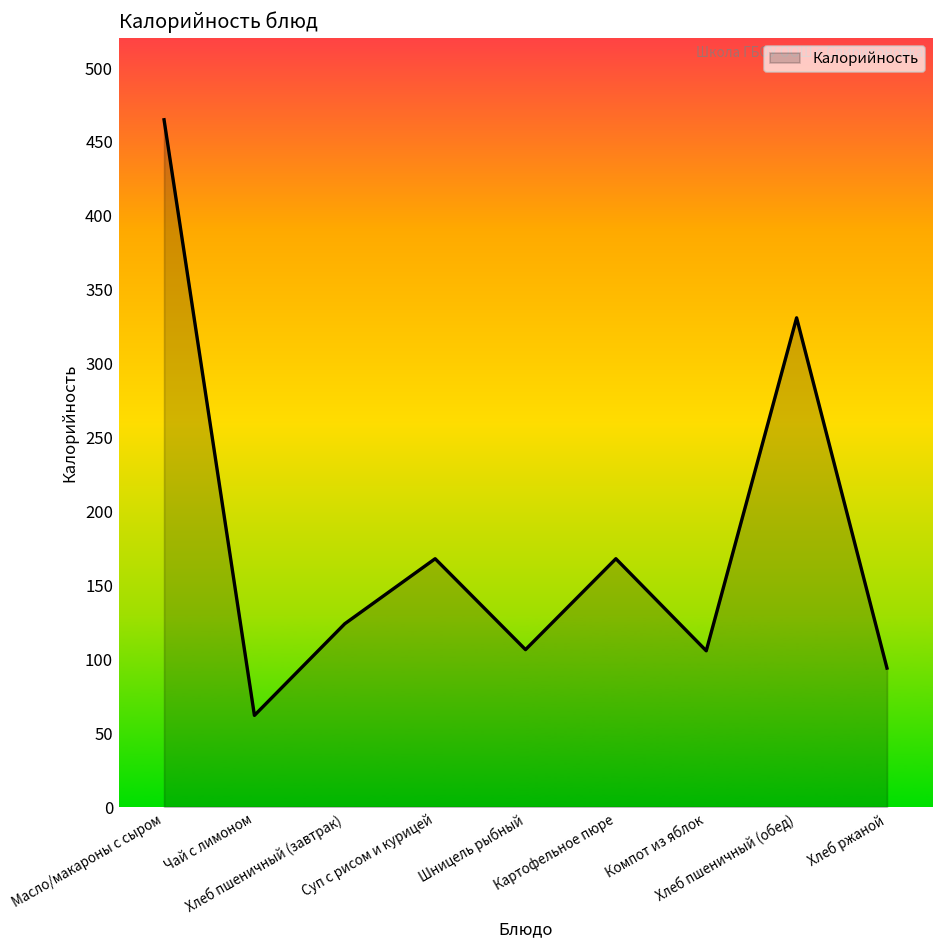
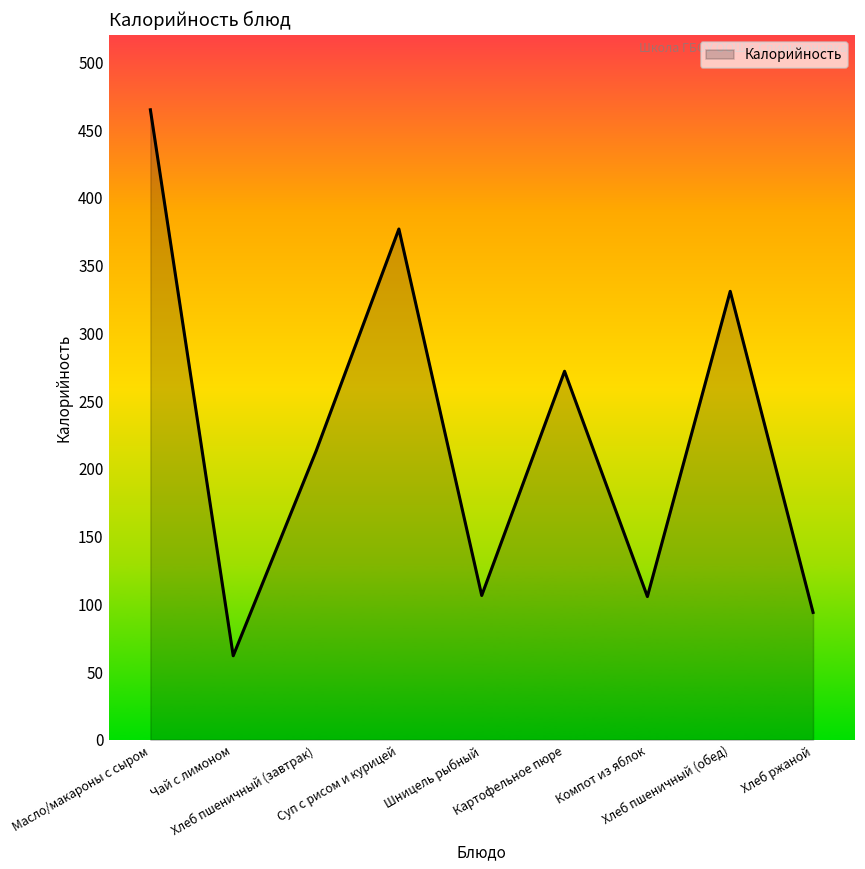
  {
    "Масло/макароны с сыром": 465,
    "Чай с лимоном": 62,
-   "Хлеб пшеничный (завтрак)": 124,
-   "Суп с рисом и курицей": 168,
+   "Хлеб пшеничный (завтрак)": 213,
+   "Суп с рисом и курицей": 377,
    "Шницель рыбный": 107,
-   "Картофельное пюре": 168,
+   "Картофельное пюре": 272,
    "Компот из яблок": 106,
    "Хлеб пшеничный (обед)": 331,
    "Хлеб ржаной": 94
  }
